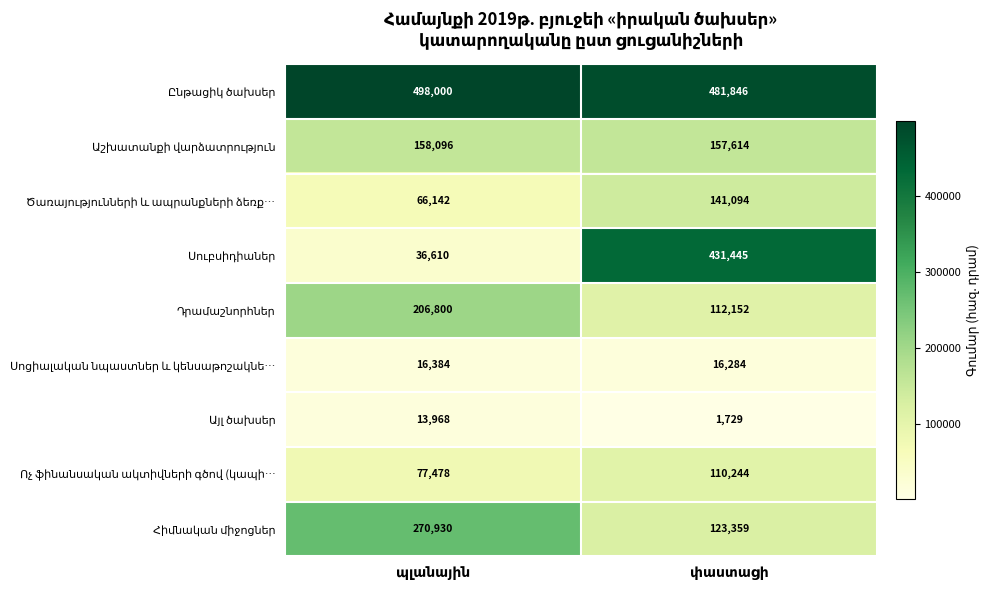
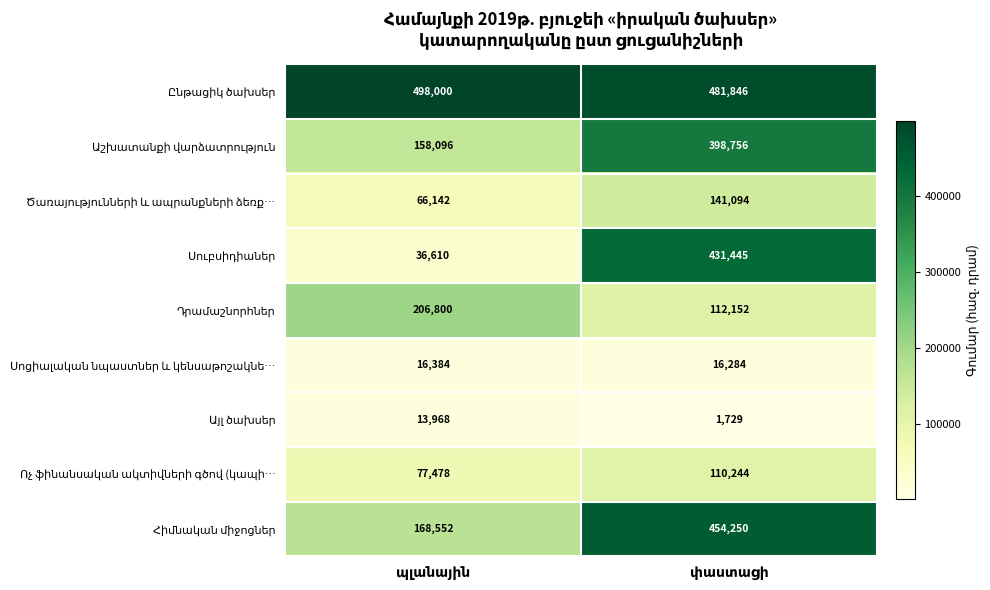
  {
    "Ընթացիկ ծախսեր": {
      "պլանային": "498,000",
      "փաստացի": "481,846"
    },
    "Աշխատանքի վարձատրություն": {
      "պլանային": "158,096",
-     "փաստացի": "157,614"
+     "փաստացի": "398,756"
    },
    "Ծառայությունների և ապրանքների ձեռք…": {
      "պլանային": "66,142",
      "փաստացի": "141,094"
    },
    "Սուբսիդիաներ": {
      "պլանային": "36,610",
      "փաստացի": "431,445"
    },
    "Դրամաշնորհներ": {
      "պլանային": "206,800",
      "փաստացի": "112,152"
    },
    "Սոցիալական նպաստներ և կենսաթոշակնե…": {
      "պլանային": "16,384",
      "փաստացի": "16,284"
    },
    "Այլ ծախսեր": {
      "պլանային": "13,968",
      "փաստացի": "1,729"
    },
    "Ոչ ֆինանսական ակտիվների գծով (կապի…": {
      "պլանային": "77,478",
      "փաստացի": "110,244"
    },
    "Հիմնական միջոցներ": {
-     "պլանային": "270,930",
-     "փաստացի": "123,359"
+     "պլանային": "168,552",
+     "փաստացի": "454,250"
    }
  }
